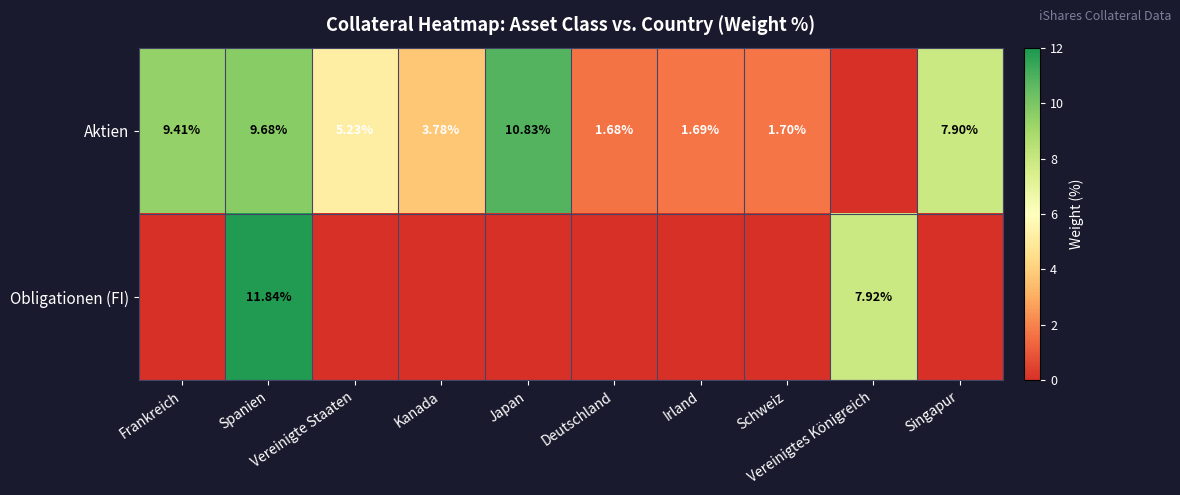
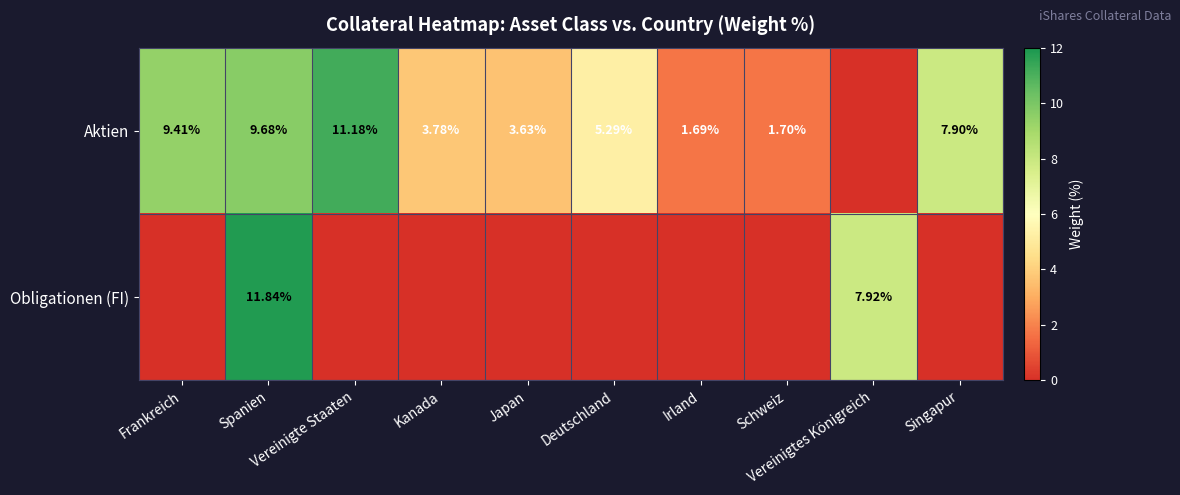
  {
    "Aktien": {
      "Frankreich": "9.41%",
      "Spanien": "9.68%",
-     "Vereinigte Staaten": "5.23%",
+     "Vereinigte Staaten": "11.18%",
      "Kanada": "3.78%",
-     "Japan": "10.83%",
-     "Deutschland": "1.68%",
+     "Japan": "3.63%",
+     "Deutschland": "5.29%",
      "Irland": "1.69%",
      "Schweiz": "1.70%",
      "Singapur": "7.90%"
    },
    "Obligationen (FI)": {
      "Spanien": "11.84%",
      "Vereinigtes Königreich": "7.92%"
    }
  }
